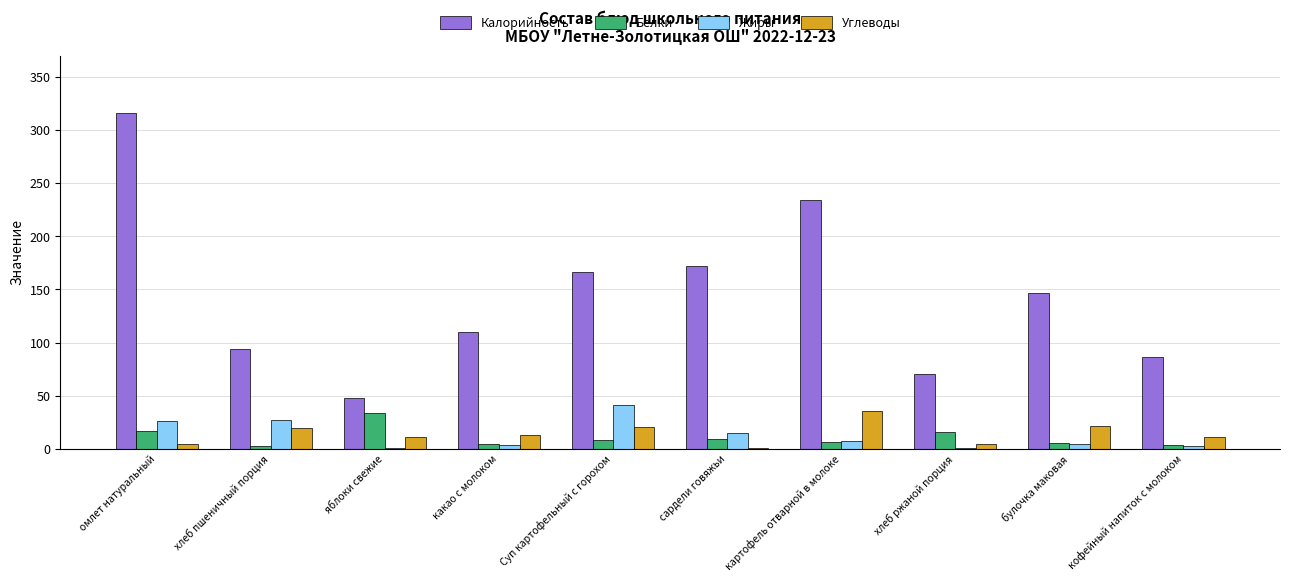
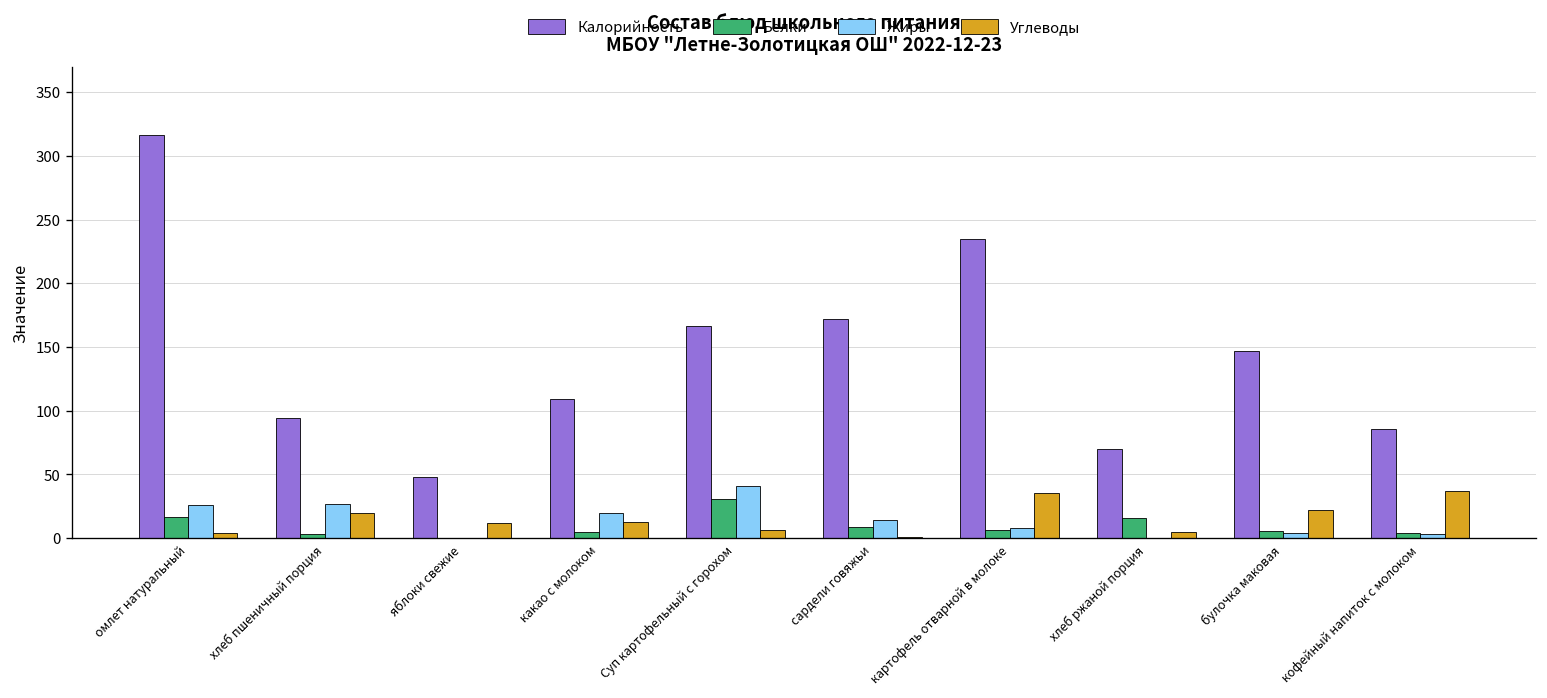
  {
    "Калорийность": {
      "омлет натуральный": 316,
      "хлеб пшеничный порция": 94,
      "яблоки свежие": 48,
      "какао с молоком": 110,
      "Суп картофельный с горохом": 166,
      "сардели говяжьи": 172,
      "картофель отварной в молоке": 235,
      "хлеб ржаной порция": 70,
      "булочка маковая": 147,
      "кофейный напиток с молоком": 86
    },
    "Белки": {
      "омлет натуральный": 17,
      "хлеб пшеничный порция": 3,
-     "яблоки свежие": 34,
+     "яблоки свежие": 0,
      "какао с молоком": 5,
-     "Суп картофельный с горохом": 8,
+     "Суп картофельный с горохом": 31,
      "сардели говяжьи": 9,
      "картофель отварной в молоке": 6,
      "хлеб ржаной порция": 16,
      "булочка маковая": 6,
      "кофейный напиток с молоком": 4
    },
    "Жиры": {
      "омлет натуральный": 26,
      "хлеб пшеничный порция": 27,
-     "какао с молоком": 4,
+     "какао с молоком": 20,
      "Суп картофельный с горохом": 41,
      "сардели говяжьи": 15,
      "картофель отварной в молоке": 8,
      "булочка маковая": 4,
      "кофейный напиток с молоком": 3
    },
    "Углеводы": {
      "омлет натуральный": 4,
      "хлеб пшеничный порция": 20,
      "яблоки свежие": 12,
      "какао с молоком": 13,
-     "Суп картофельный с горохом": 20,
+     "Суп картофельный с горохом": 6,
      "картофель отварной в молоке": 35,
      "хлеб ржаной порция": 4,
      "булочка маковая": 22,
-     "кофейный напиток с молоком": 11
+     "кофейный напиток с молоком": 37
    }
  }
